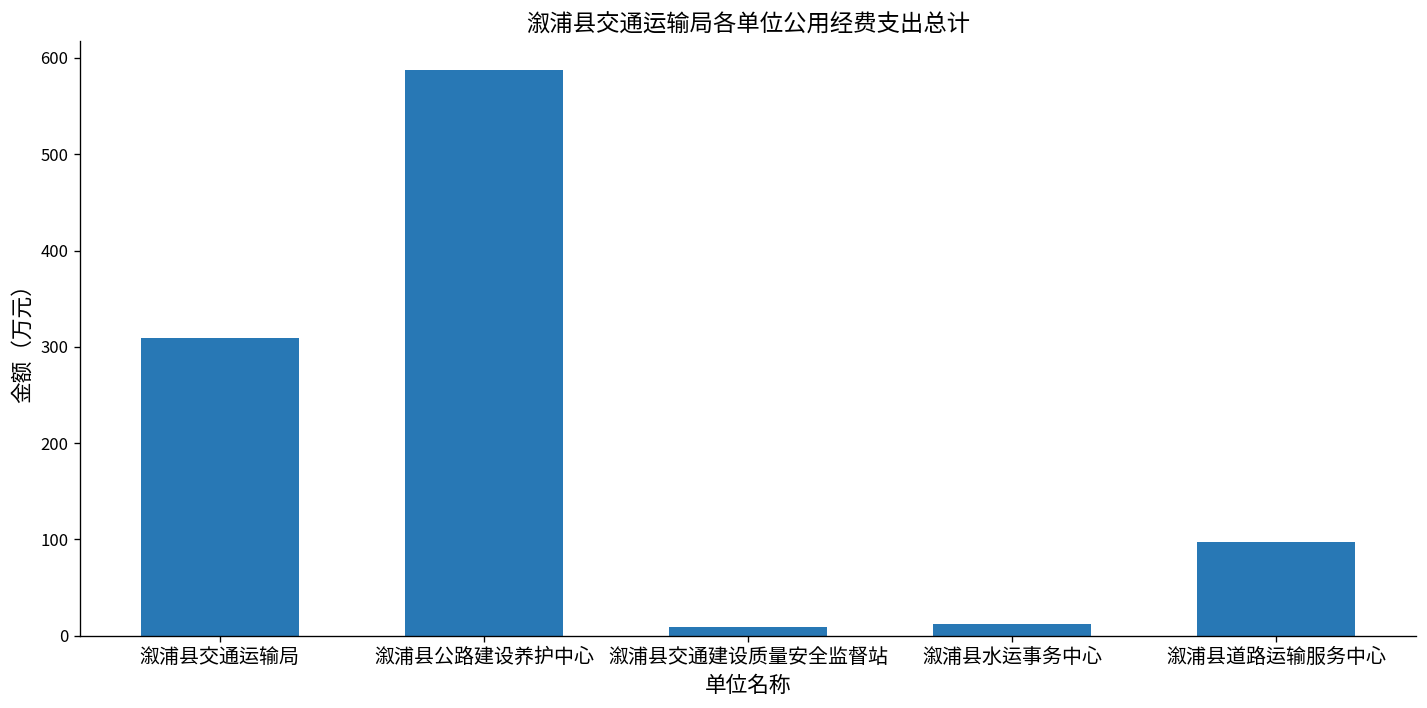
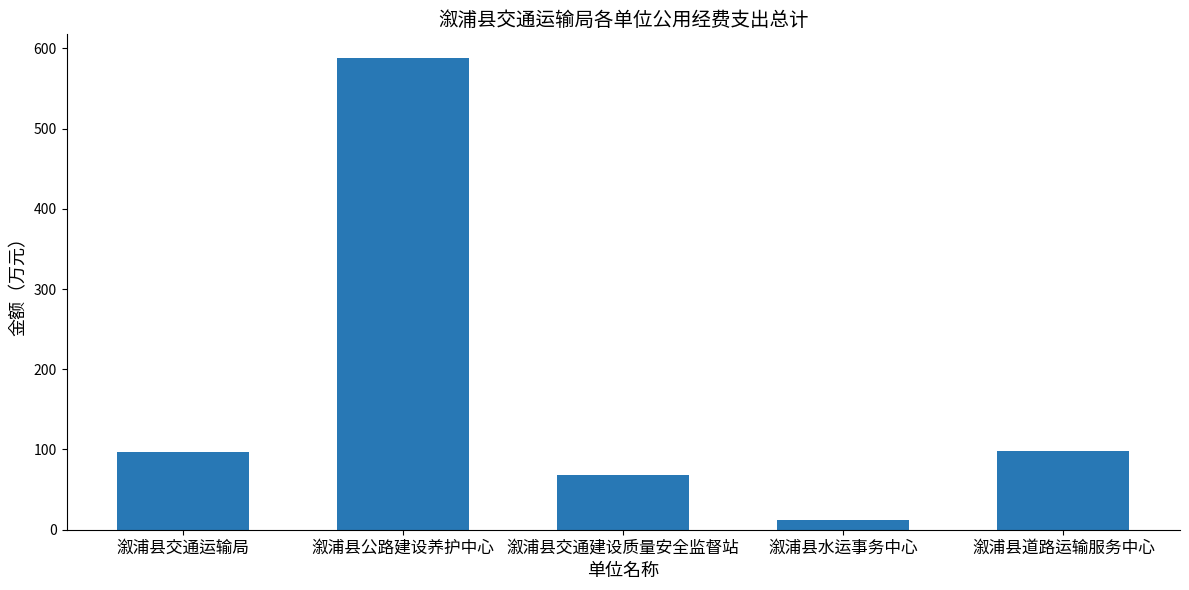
  {
-   "溆浦县交通运输局": 310,
+   "溆浦县交通运输局": 100,
    "溆浦县公路建设养护中心": 590,
-   "溆浦县交通建设质量安全监督站": 10,
+   "溆浦县交通建设质量安全监督站": 70,
    "溆浦县水运事务中心": 10,
    "溆浦县道路运输服务中心": 100
  }
